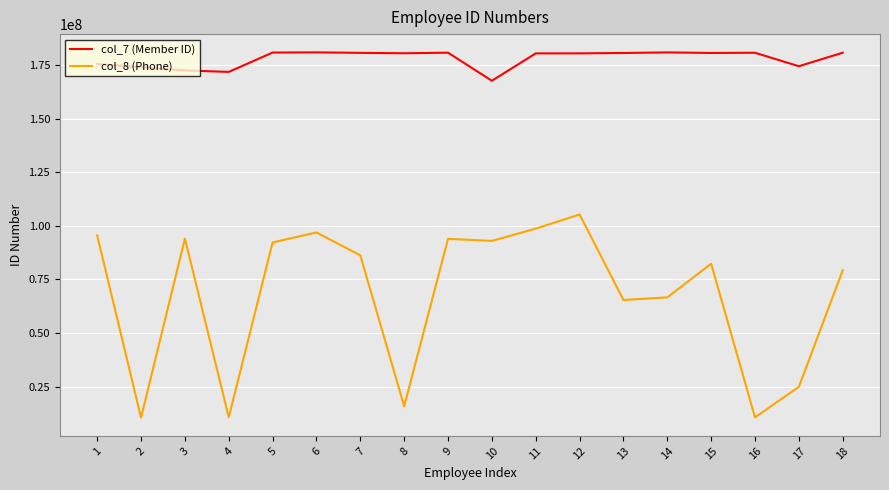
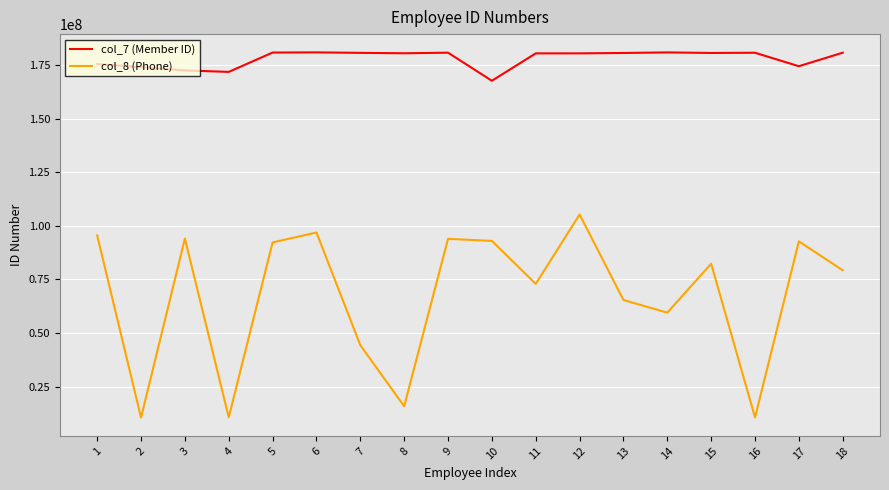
  {
    "col_7 (Member ID)": {
      "4": 172000000,
      "5": 181000000,
      "6": 181000000,
      "7": 181000000,
      "8": 181000000,
      "9": 181000000,
      "10": 168000000,
      "11": 180000000,
      "12": 181000000,
      "13": 181000000,
      "14": 181000000,
      "15": 181000000,
      "16": 181000000,
      "17": 175000000,
      "18": 181000000
    },
    "col_8 (Phone)": {
      "1": 96000000,
      "2": 10000000,
      "3": 94000000,
      "4": 11000000,
      "5": 92000000,
      "6": 97000000,
-     "7": 86000000,
+     "7": 44000000,
      "8": 16000000,
      "9": 94000000,
      "10": 93000000,
-     "11": 99000000,
+     "11": 73000000,
      "12": 105000000,
      "13": 65000000,
-     "14": 67000000,
+     "14": 59000000,
      "15": 82000000,
      "16": 11000000,
-     "17": 25000000,
+     "17": 93000000,
      "18": 79000000
    }
  }
